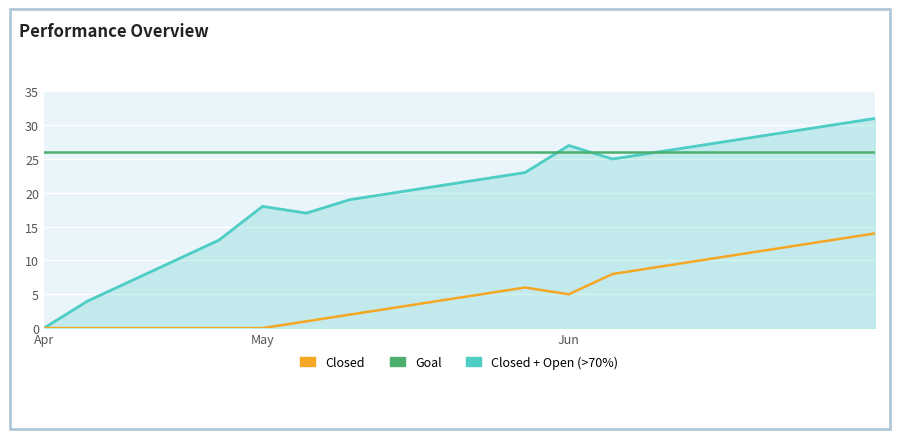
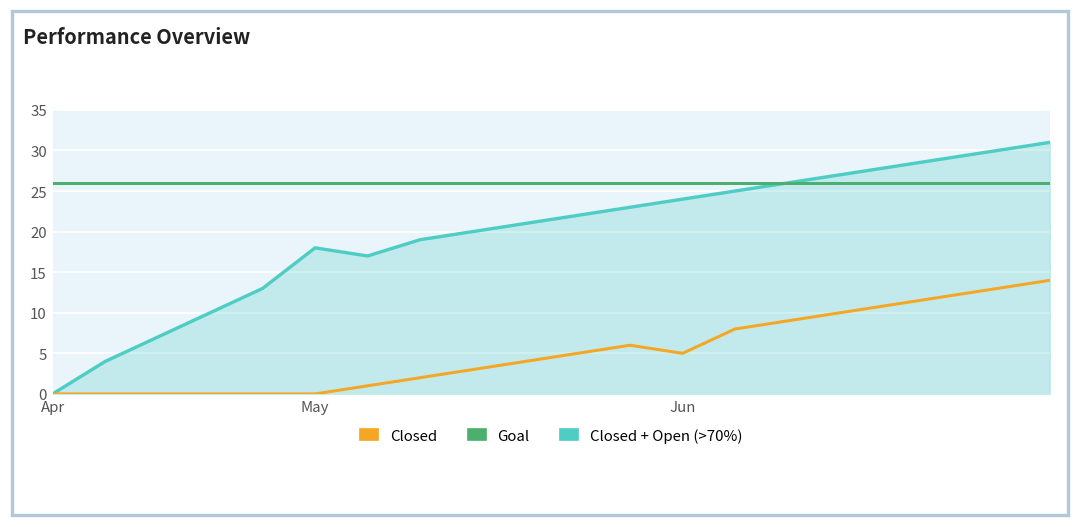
  {
    "Closed + Open (>70%)": {
      "May": 18,
-     "Jun": 27
+     "Jun": 24
    },
    "Goal": {
      "Apr": 26,
      "May": 26,
      "Jun": 26
    },
    "Closed": {
      "May": 0,
      "Jun": 5
    }
  }
